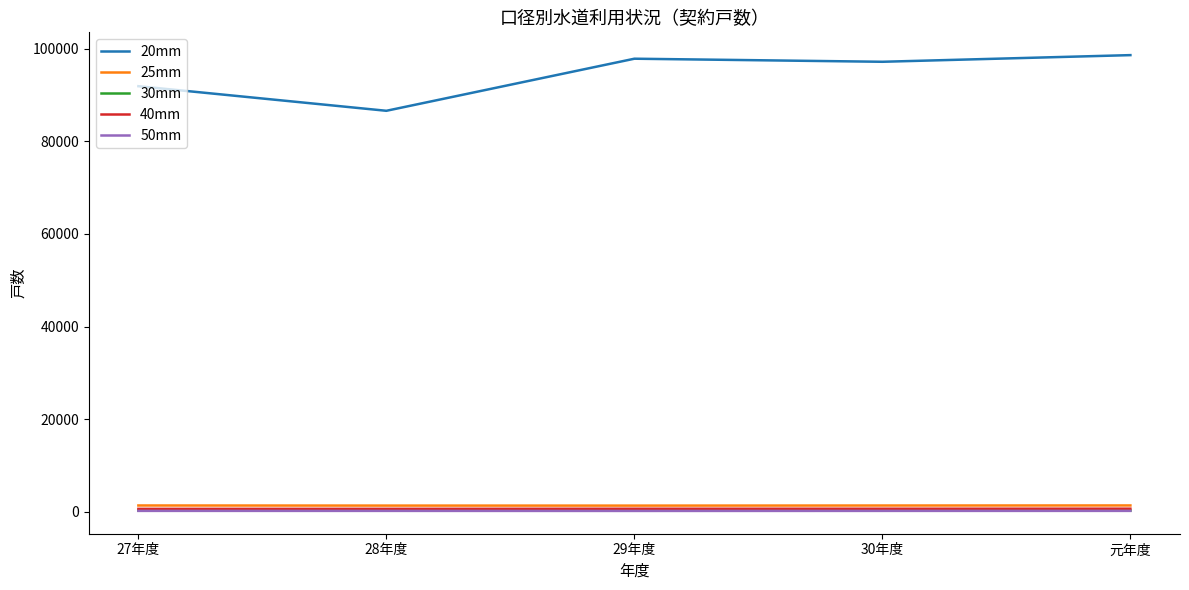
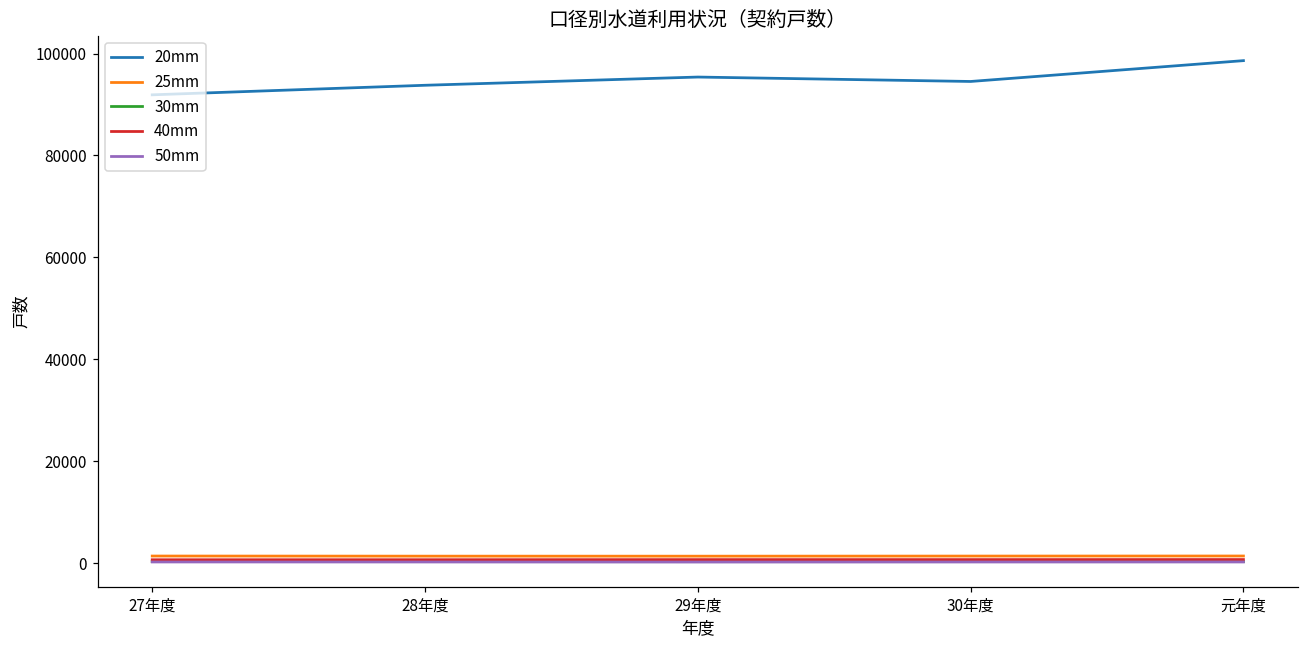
  {
    "20mm": {
-     "28年度": 87000,
-     "29年度": 98000,
-     "30年度": 97000,
+     "28年度": 94000,
+     "29年度": 95000,
+     "30年度": 95000,
      "元年度": 99000
    },
    "25mm": {
      "27年度": 1000,
      "28年度": 1000,
      "29年度": 1000,
      "30年度": 1000,
      "元年度": 1000
    }
  }
